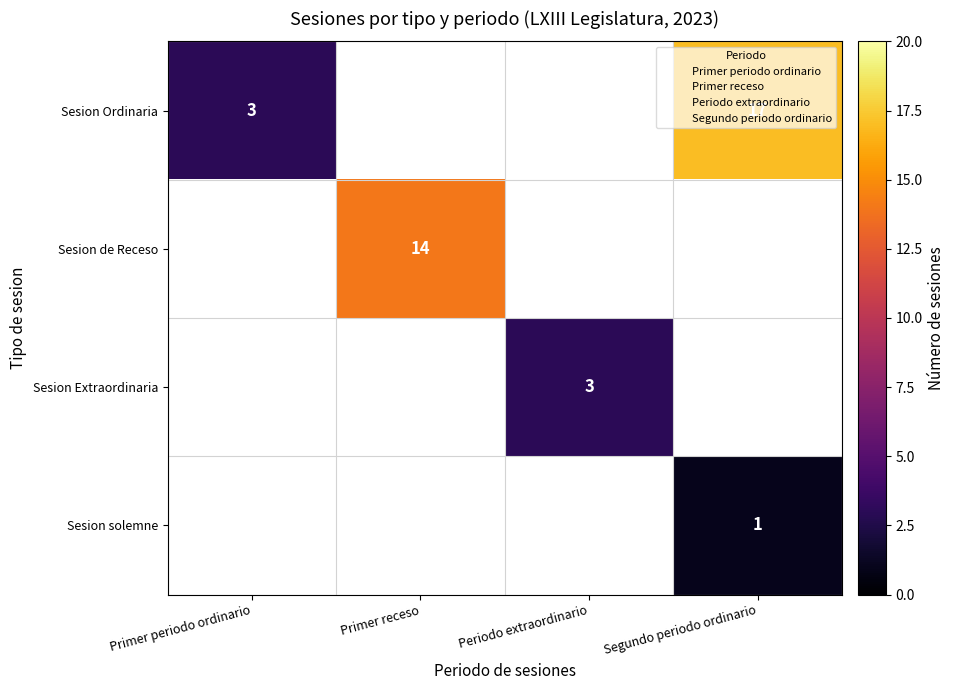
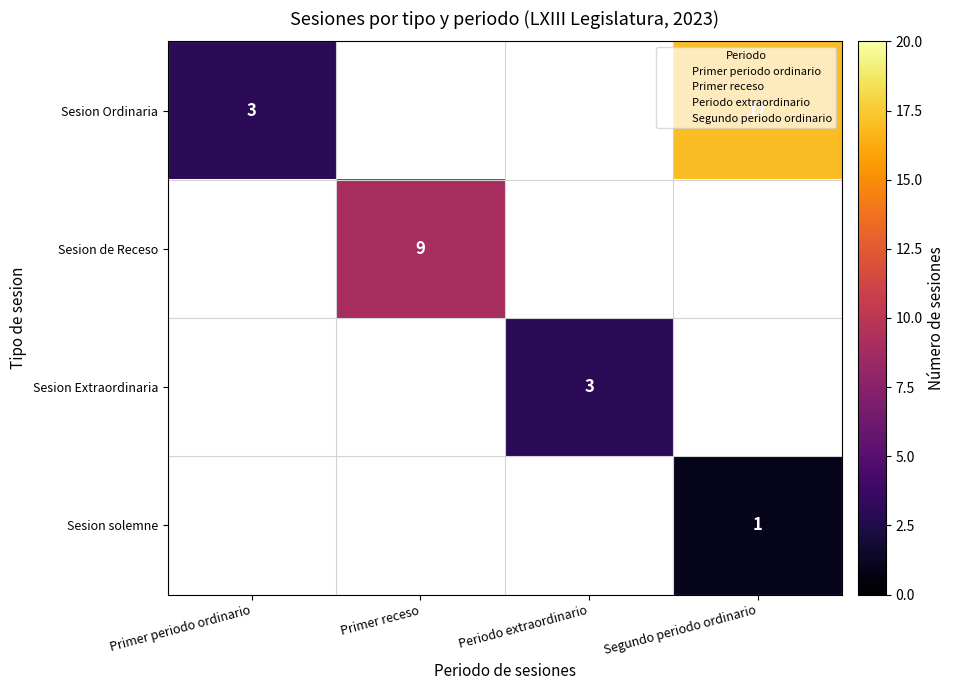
  {
    "Sesion de Receso": {
-     "Primer receso": 14
+     "Primer receso": 9
    }
  }
